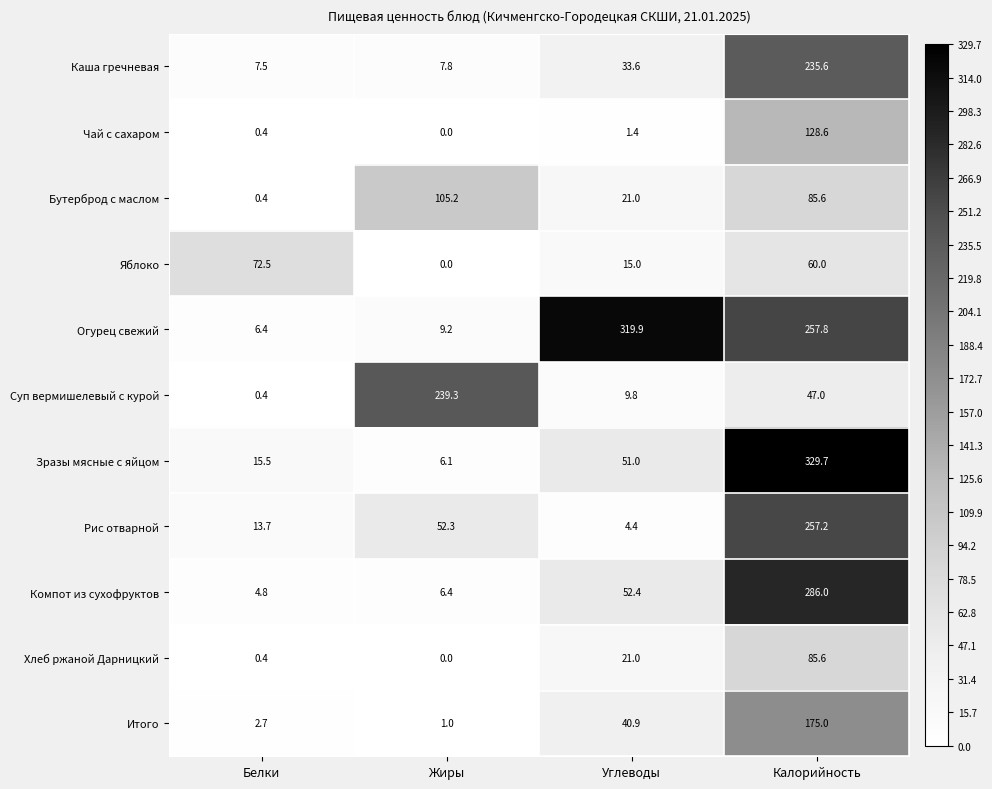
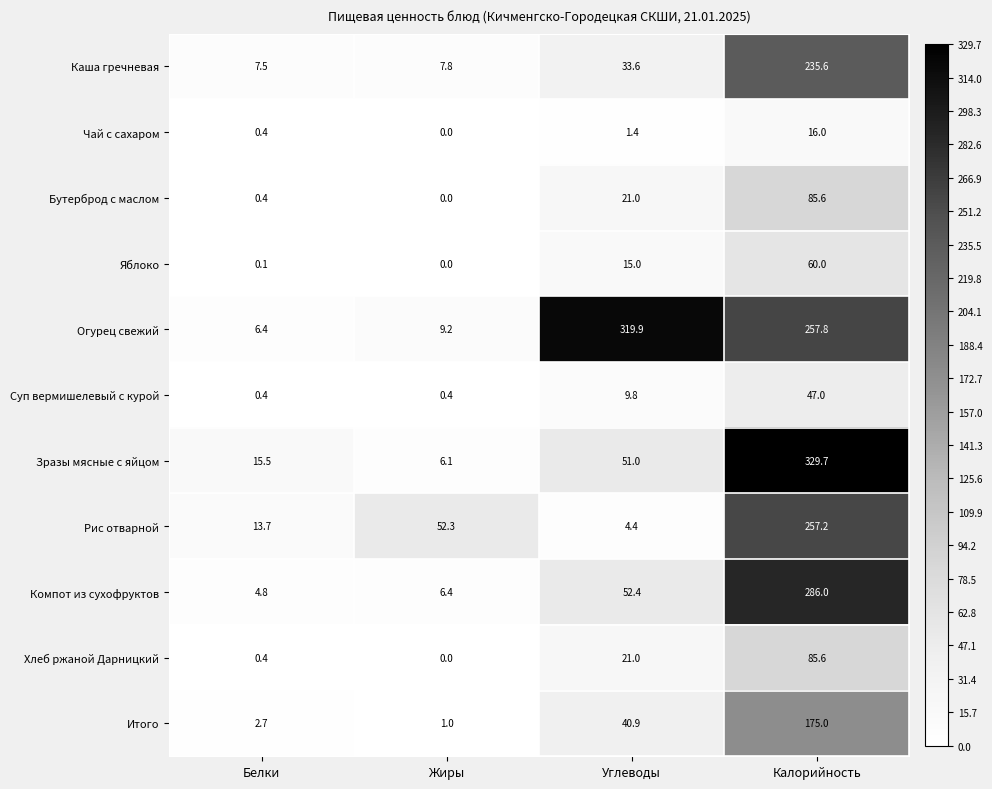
  {
    "Каша гречневая": {
      "Белки": 7.5,
      "Жиры": 7.8,
      "Углеводы": 33.6,
      "Калорийность": 235.6
    },
    "Чай с сахаром": {
      "Белки": 0.4,
      "Жиры": 0.0,
      "Углеводы": 1.4,
-     "Калорийность": 128.6
+     "Калорийность": 16.0
    },
    "Бутерброд с маслом": {
      "Белки": 0.4,
-     "Жиры": 105.2,
+     "Жиры": 0.0,
      "Углеводы": 21.0,
      "Калорийность": 85.6
    },
    "Яблоко": {
-     "Белки": 72.5,
+     "Белки": 0.1,
      "Жиры": 0.0,
      "Углеводы": 15.0,
      "Калорийность": 60.0
    },
    "Огурец свежий": {
      "Белки": 6.4,
      "Жиры": 9.2,
      "Углеводы": 319.9,
      "Калорийность": 257.8
    },
    "Суп вермишелевый с курой": {
      "Белки": 0.4,
-     "Жиры": 239.3,
+     "Жиры": 0.4,
      "Углеводы": 9.8,
      "Калорийность": 47.0
    },
    "Зразы мясные с яйцом": {
      "Белки": 15.5,
      "Жиры": 6.1,
      "Углеводы": 51.0,
      "Калорийность": 329.7
    },
    "Рис отварной": {
      "Белки": 13.7,
      "Жиры": 52.3,
      "Углеводы": 4.4,
      "Калорийность": 257.2
    },
    "Компот из сухофруктов": {
      "Белки": 4.8,
      "Жиры": 6.4,
      "Углеводы": 52.4,
      "Калорийность": 286.0
    },
    "Хлеб ржаной Дарницкий": {
      "Белки": 0.4,
      "Жиры": 0.0,
      "Углеводы": 21.0,
      "Калорийность": 85.6
    },
    "Итого": {
      "Белки": 2.7,
      "Жиры": 1.0,
      "Углеводы": 40.9,
      "Калорийность": 175.0
    }
  }
